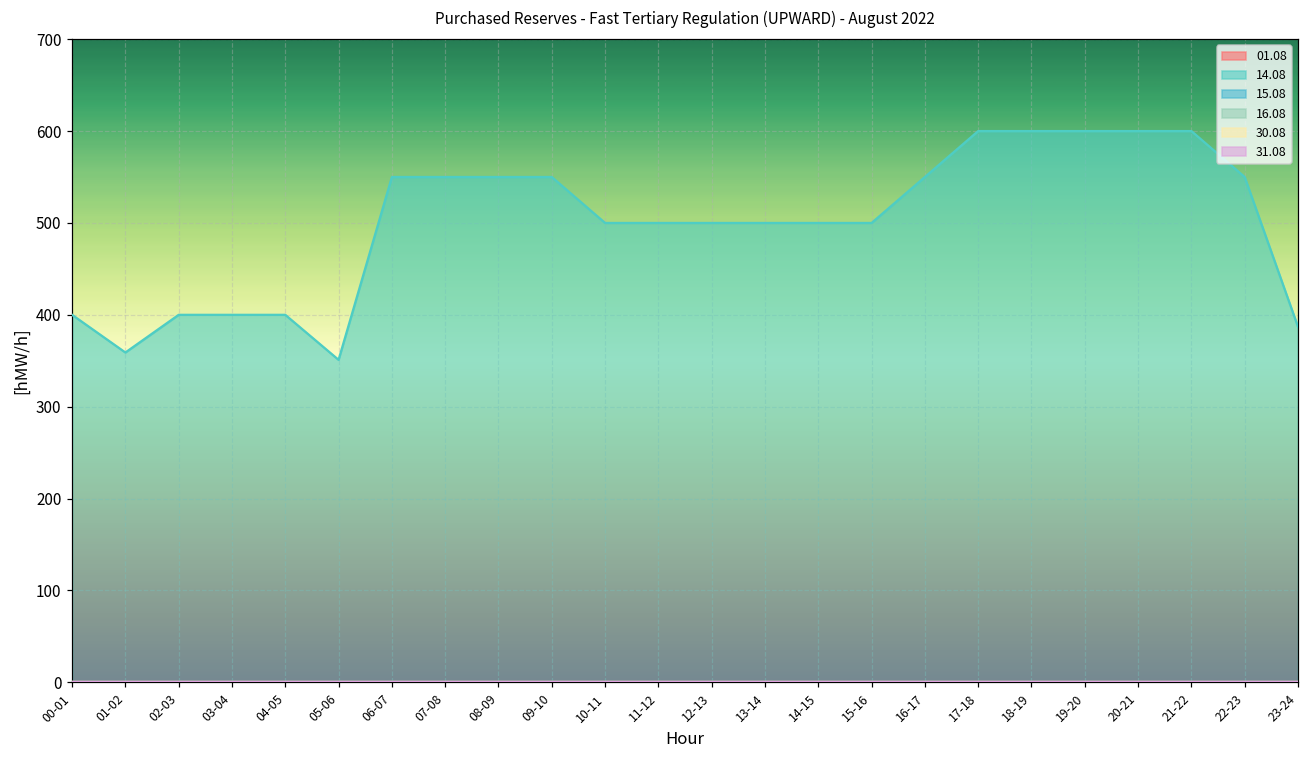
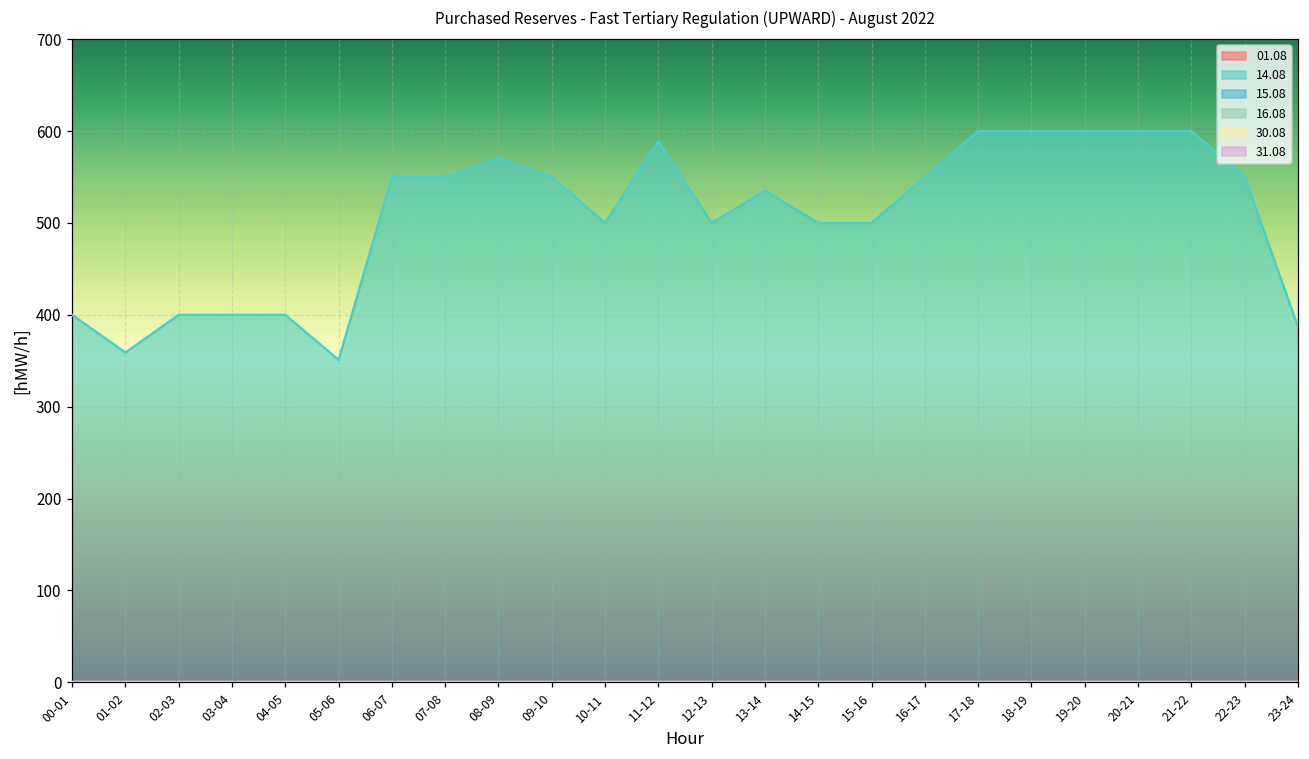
  {
    "31.08": {
      "00-01": 0,
      "01-02": 0,
      "02-03": 0,
      "03-04": 0,
      "04-05": 0,
      "05-06": 0,
      "06-07": 0,
      "07-08": 0,
      "08-09": 0,
      "09-10": 0,
      "10-11": 0,
      "11-12": 0,
      "12-13": 0,
      "13-14": 0,
      "14-15": 0,
      "15-16": 0,
      "16-17": 0,
      "17-18": 0,
      "18-19": 0,
      "19-20": 0,
      "20-21": 0,
      "21-22": 0,
      "22-23": 0,
      "23-24": 0
    },
    "14.08": {
      "00-01": 400,
      "01-02": 360,
      "02-03": 400,
      "03-04": 400,
      "04-05": 400,
      "05-06": 350,
      "06-07": 550,
      "07-08": 550,
-     "08-09": 550,
+     "08-09": 570,
      "09-10": 550,
      "10-11": 500,
-     "11-12": 500,
+     "11-12": 590,
      "12-13": 500,
-     "13-14": 500,
+     "13-14": 540,
      "14-15": 500,
      "15-16": 500,
      "16-17": 550,
      "17-18": 600,
      "18-19": 600,
      "19-20": 600,
      "20-21": 600,
      "21-22": 600,
      "22-23": 550,
      "23-24": 390
    }
  }
